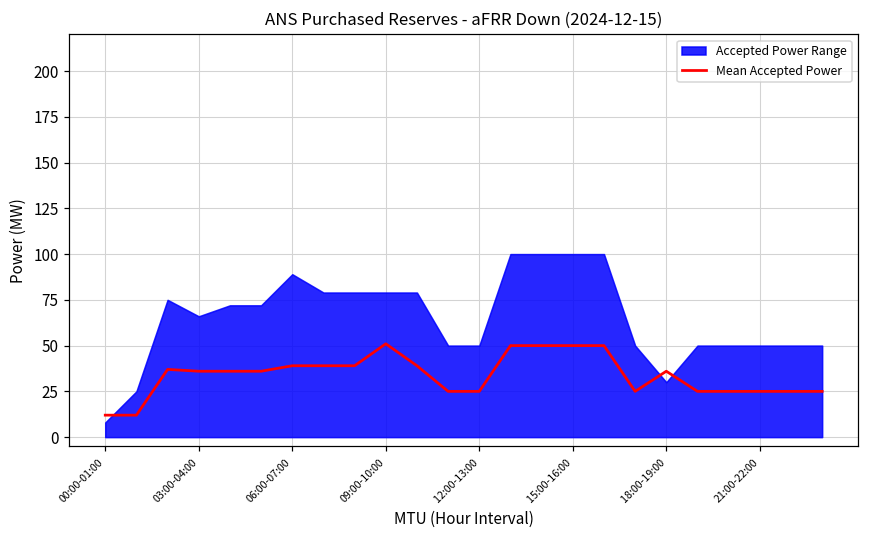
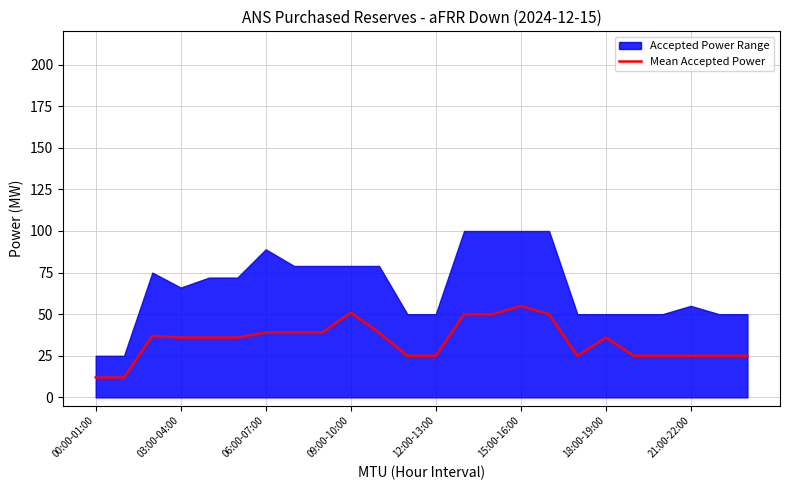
  {
    "Accepted Power Range": {
-     "00:00-01:00": 8,
+     "00:00-01:00": 25,
      "03:00-04:00": 66,
      "06:00-07:00": 89,
      "09:00-10:00": 79,
      "12:00-13:00": 50,
      "15:00-16:00": 100,
-     "18:00-19:00": 30,
-     "21:00-22:00": 50
+     "18:00-19:00": 50,
+     "21:00-22:00": 55
    },
    "Mean Accepted Power": {
      "00:00-01:00": 12,
      "03:00-04:00": 36,
      "06:00-07:00": 39,
      "09:00-10:00": 51,
      "12:00-13:00": 25,
-     "15:00-16:00": 50,
+     "15:00-16:00": 55,
      "18:00-19:00": 36,
      "21:00-22:00": 25
    }
  }
